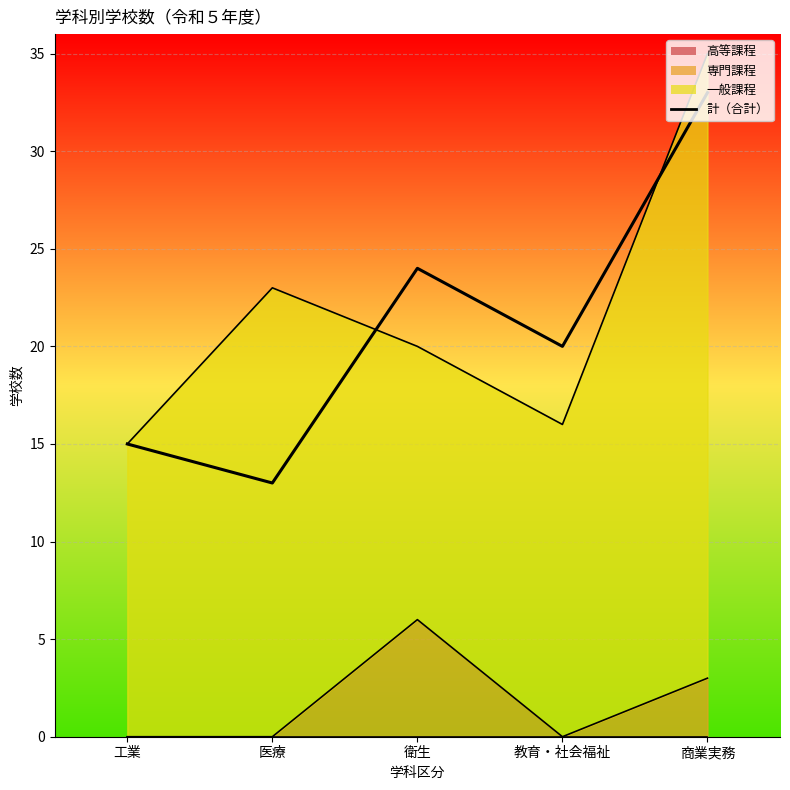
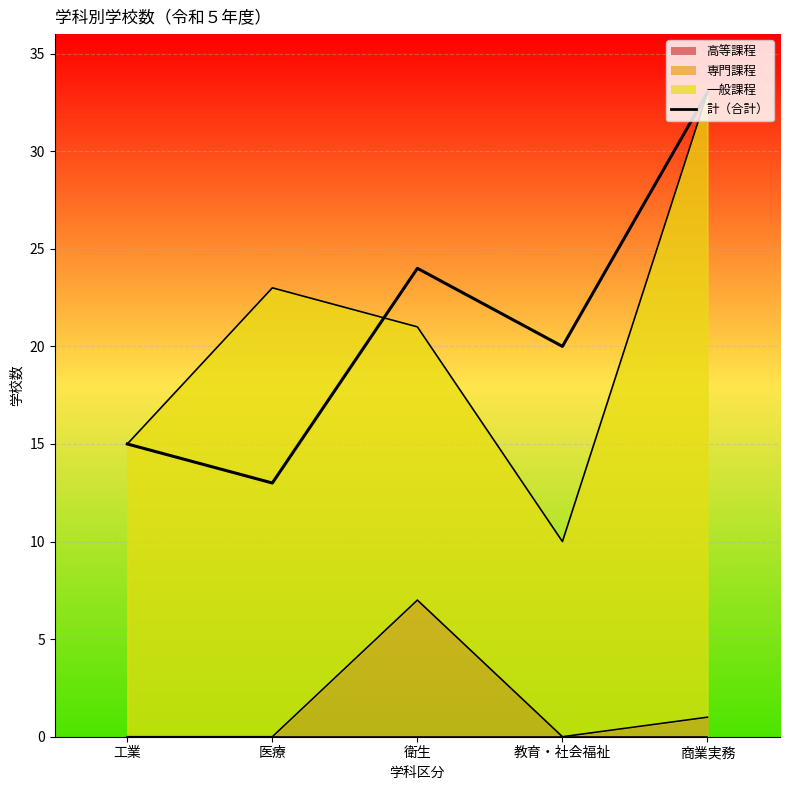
  {
    "高等課程": {
      "衛生": 0,
      "商業実務": 0
    },
    "専門課程": {
-     "衛生": 6,
-     "商業実務": 3
+     "衛生": 7,
+     "商業実務": 1
    },
    "一般課程": {
      "医療": 23,
      "衛生": 14,
-     "教育・社会福祉": 16
+     "教育・社会福祉": 10
    },
    "計（合計）": {
      "医療": 13,
      "衛生": 24,
      "教育・社会福祉": 20
    }
  }
